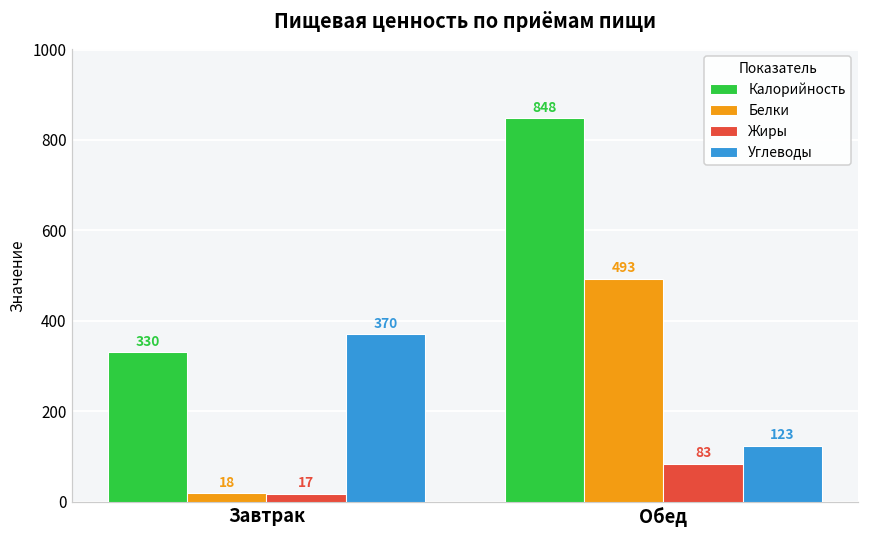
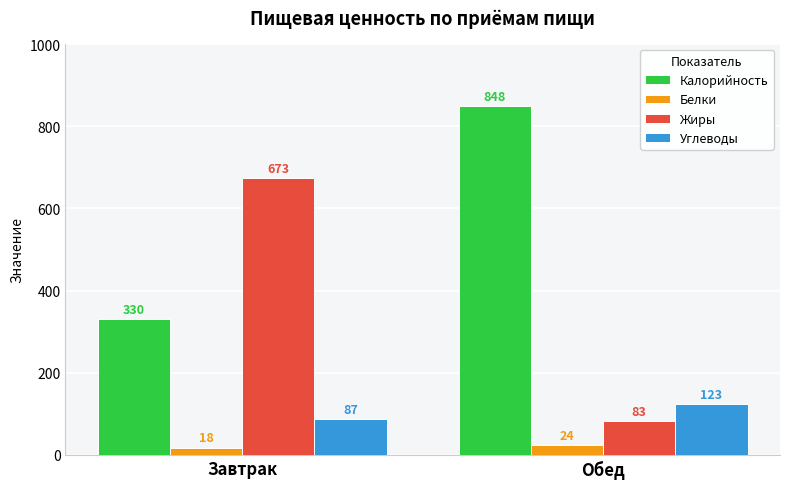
  {
    "Калорийность": {
      "Завтрак": 330,
      "Обед": 848
    },
    "Белки": {
      "Завтрак": 18,
-     "Обед": 493
+     "Обед": 24
    },
    "Жиры": {
-     "Завтрак": 17,
+     "Завтрак": 673,
      "Обед": 83
    },
    "Углеводы": {
-     "Завтрак": 370,
+     "Завтрак": 87,
      "Обед": 123
    }
  }
